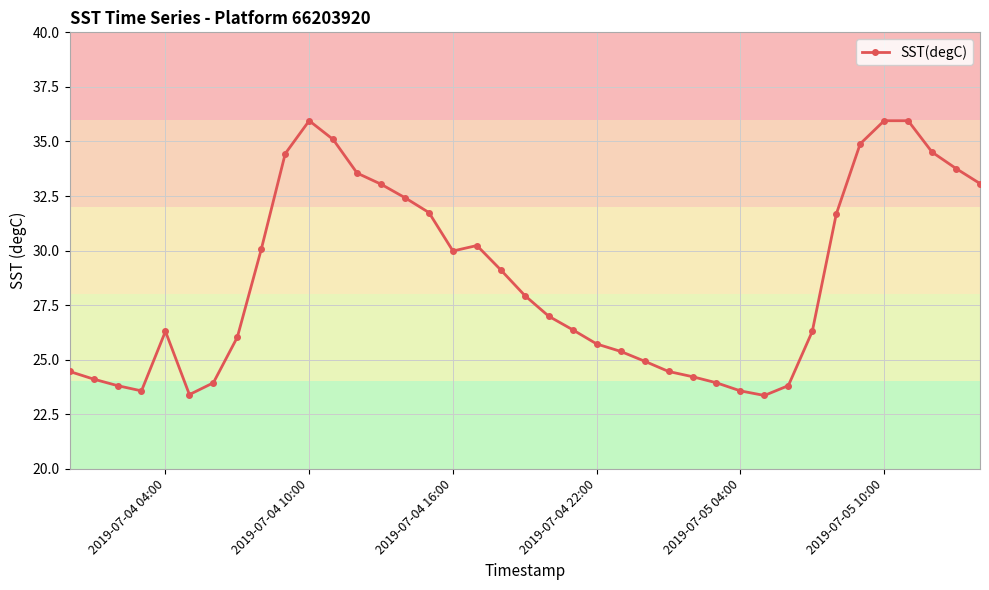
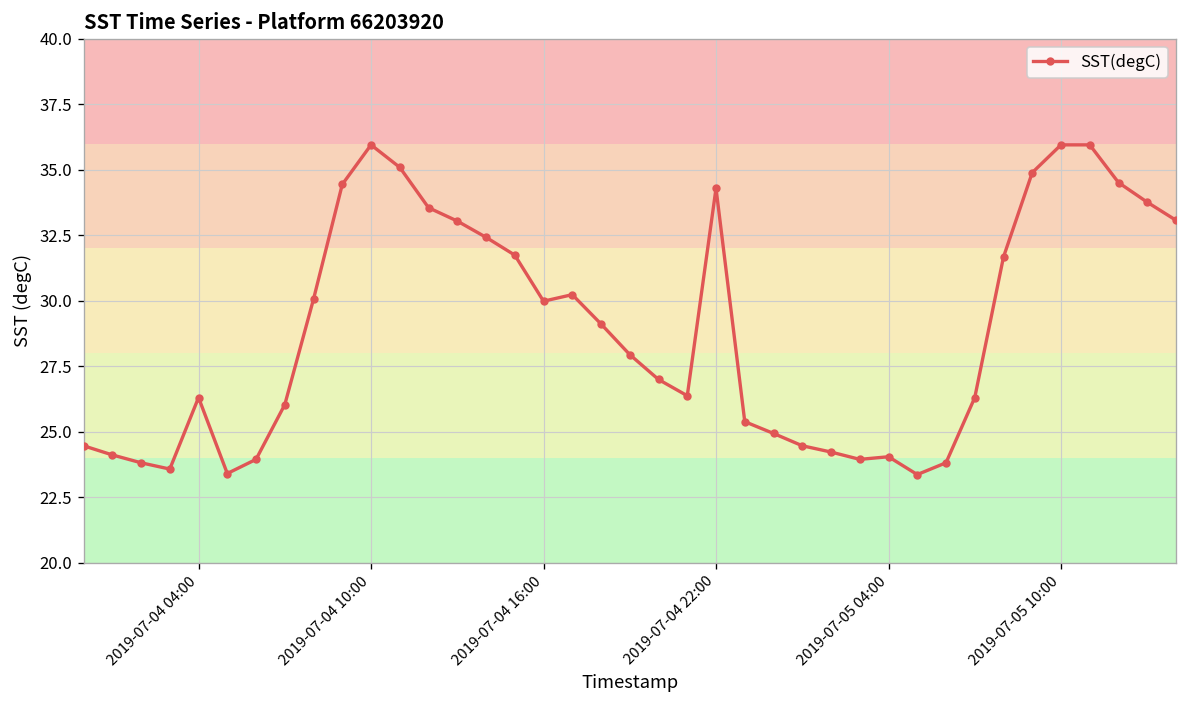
  {
    "2019-07-04 04:00": 26.3,
    "2019-07-04 10:00": 36.0,
    "2019-07-04 16:00": 30.0,
-   "2019-07-04 22:00": 25.7,
-   "2019-07-05 04:00": 23.6,
+   "2019-07-04 22:00": 34.3,
+   "2019-07-05 04:00": 24.0,
    "2019-07-05 10:00": 36.0
  }
